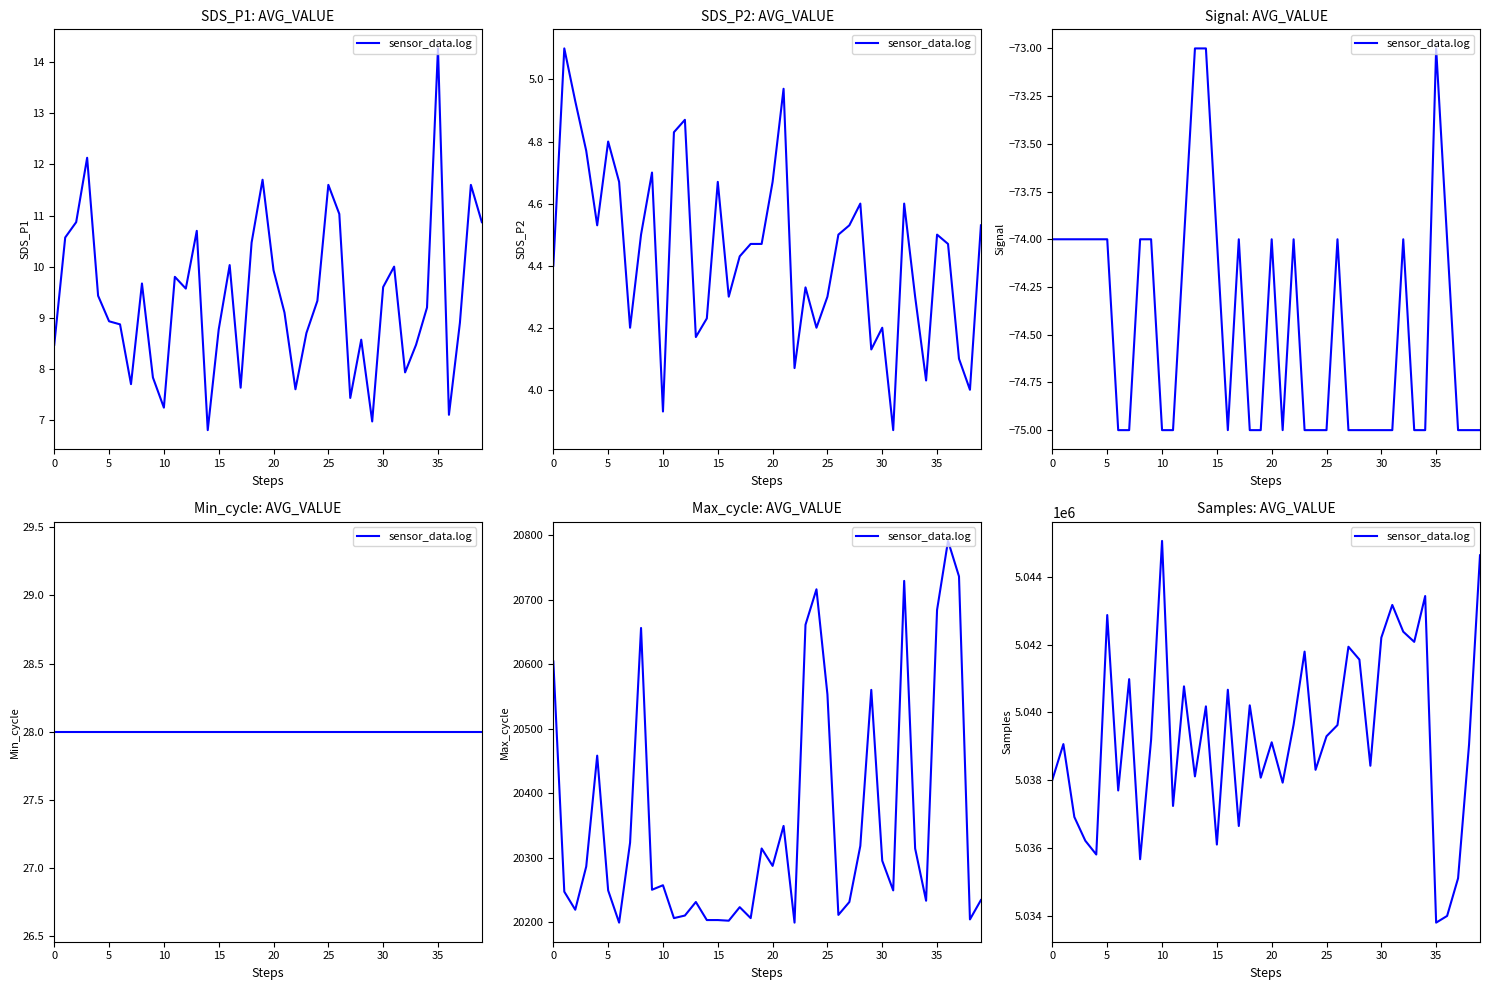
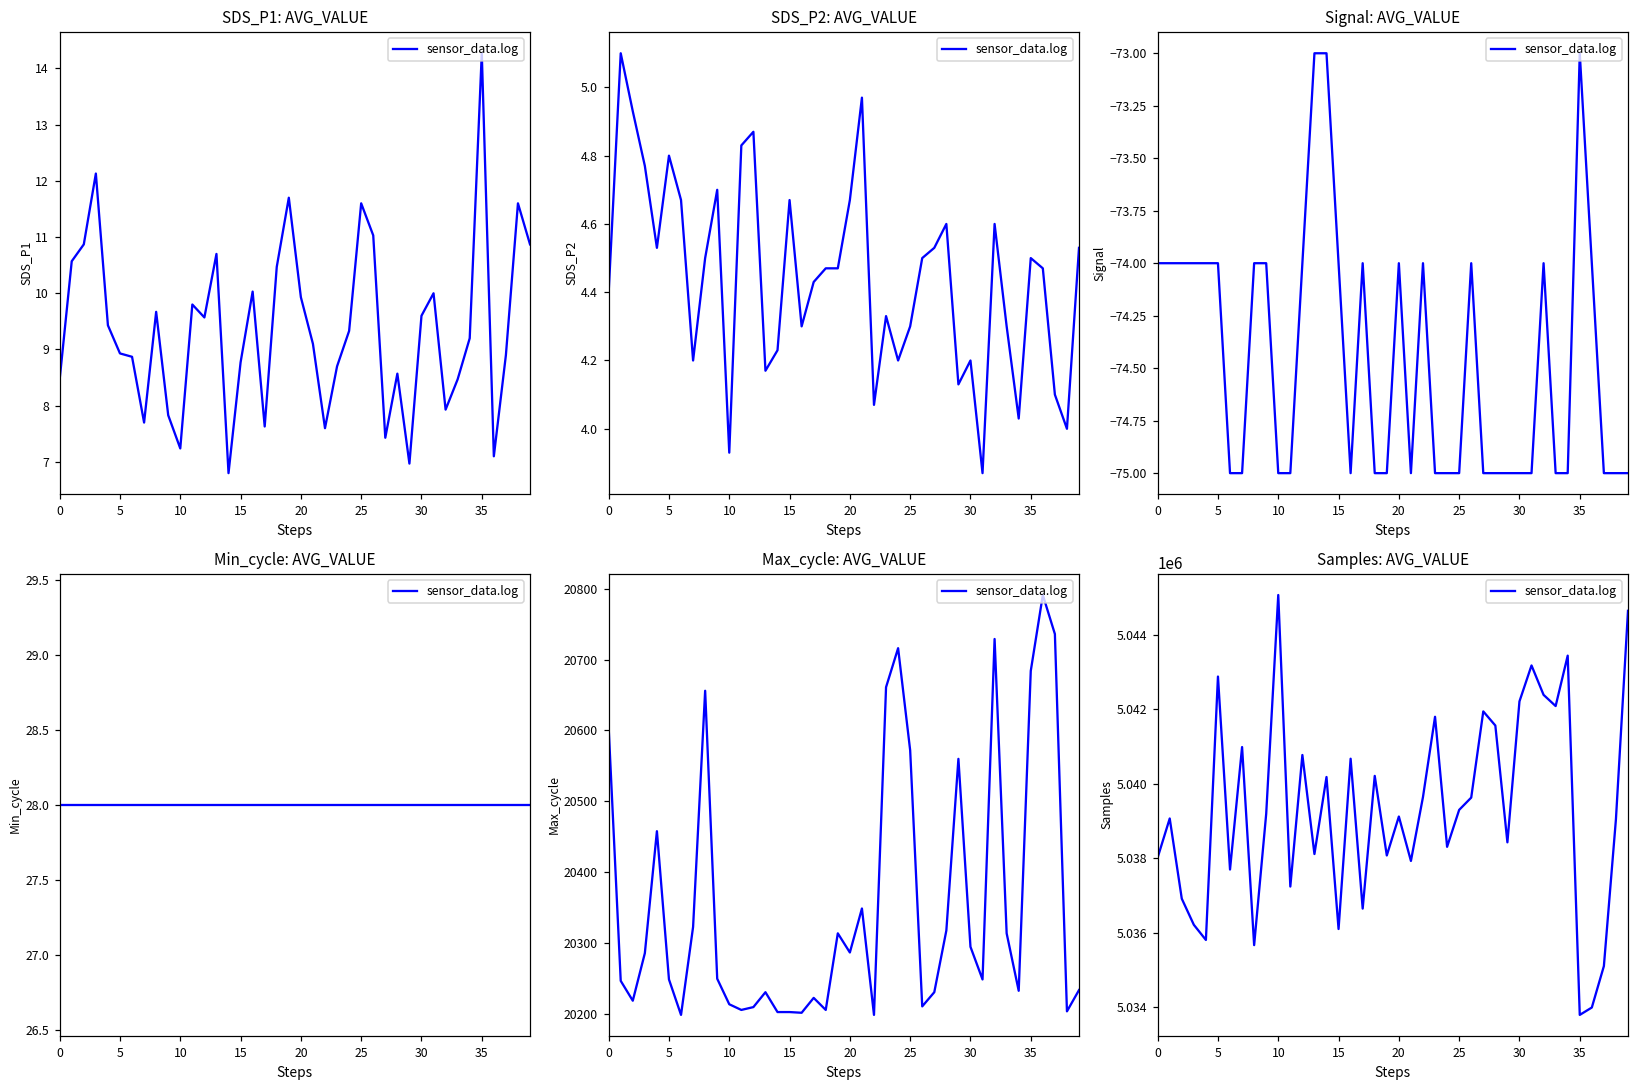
  {
    "SDS_P1: AVG_VALUE": {
      "0": 8.5,
      "5": 8.9,
      "10": 7.2,
      "15": 8.8,
      "20": 9.9,
      "25": 11.6,
      "30": 9.6
    },
    "SDS_P2: AVG_VALUE": {
      "0": 4.40,
      "5": 4.80,
      "10": 3.93,
      "15": 4.67,
      "20": 4.67,
      "25": 4.30,
      "30": 4.20,
      "35": 4.50
    },
    "Signal: AVG_VALUE": {
      "0": -74.00,
      "5": -74.00,
      "10": -75.00,
      "15": -74.00,
      "20": -74.00,
      "25": -75.00,
      "30": -75.00
    },
    "Min_cycle: AVG_VALUE": {
      "0": 28.00,
      "5": 28.00,
      "10": 28.00,
      "15": 28.00,
      "20": 28.00,
      "25": 28.00,
      "30": 28.00,
      "35": 28.00
    },
    "Max_cycle: AVG_VALUE": {
      "0": 20600,
      "5": 20250,
-     "10": 20260,
+     "10": 20210,
      "15": 20200,
      "20": 20290,
-     "25": 20550,
+     "25": 20570,
      "30": 20300,
      "35": 20680
    },
    "Samples: AVG_VALUE": {
      "0": 5038000,
      "5": 5042900,
      "10": 5045100,
      "15": 5036100,
      "20": 5039100,
      "25": 5039300,
      "30": 5042200,
      "35": 5033800
    }
  }
